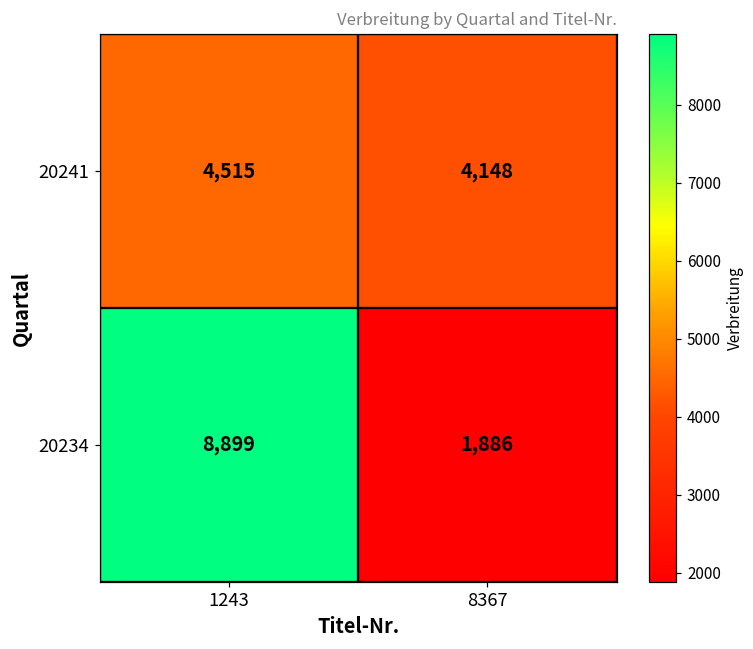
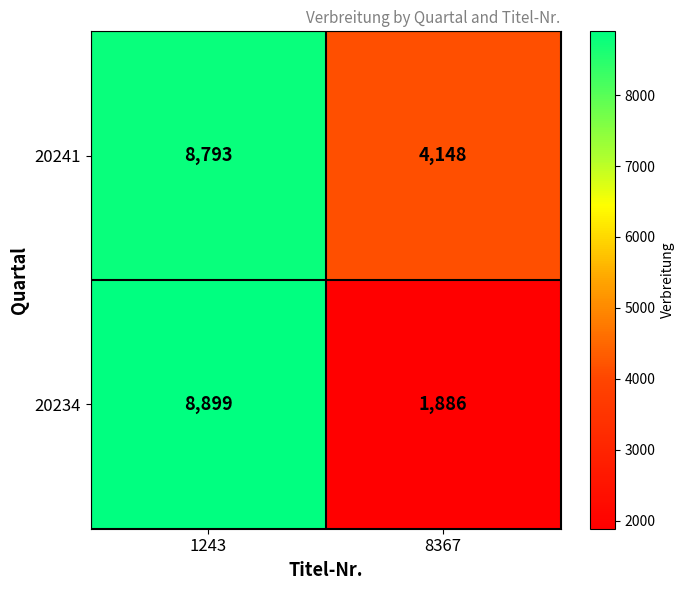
  {
    "20241": {
-     "1243": "4,515",
+     "1243": "8,793",
      "8367": "4,148"
    },
    "20234": {
      "1243": "8,899",
      "8367": "1,886"
    }
  }
